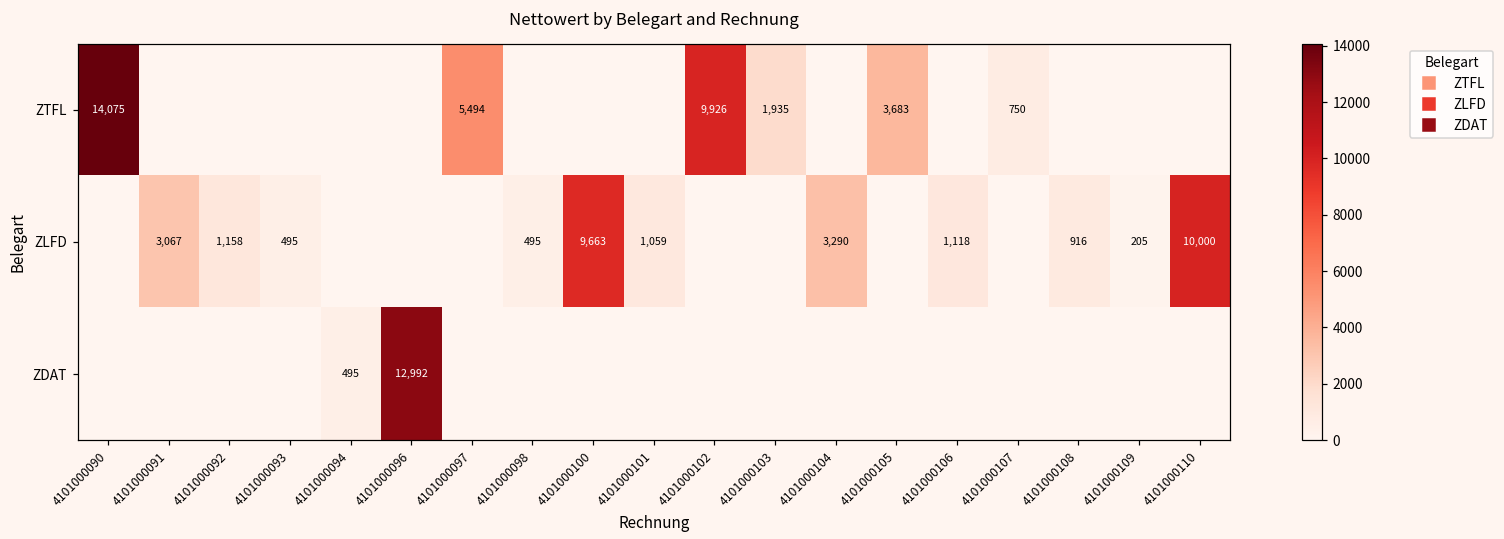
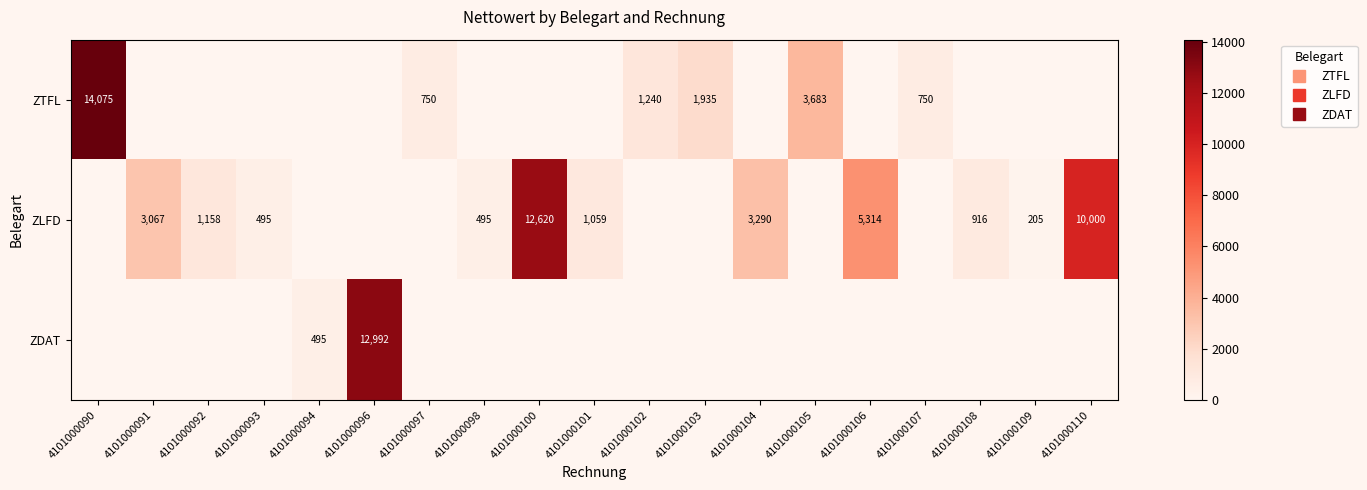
  {
    "ZTFL": {
      "4101000090": "14,075",
-     "4101000097": "5,494",
-     "4101000102": "9,926",
+     "4101000097": "750",
+     "4101000102": "1,240",
      "4101000103": "1,935",
      "4101000105": "3,683",
      "4101000107": "750"
    },
    "ZLFD": {
      "4101000091": "3,067",
      "4101000092": "1,158",
      "4101000093": "495",
      "4101000098": "495",
-     "4101000100": "9,663",
+     "4101000100": "12,620",
      "4101000101": "1,059",
      "4101000104": "3,290",
-     "4101000106": "1,118",
+     "4101000106": "5,314",
      "4101000108": "916",
      "4101000109": "205",
      "4101000110": "10,000"
    },
    "ZDAT": {
      "4101000094": "495",
      "4101000096": "12,992"
    }
  }
